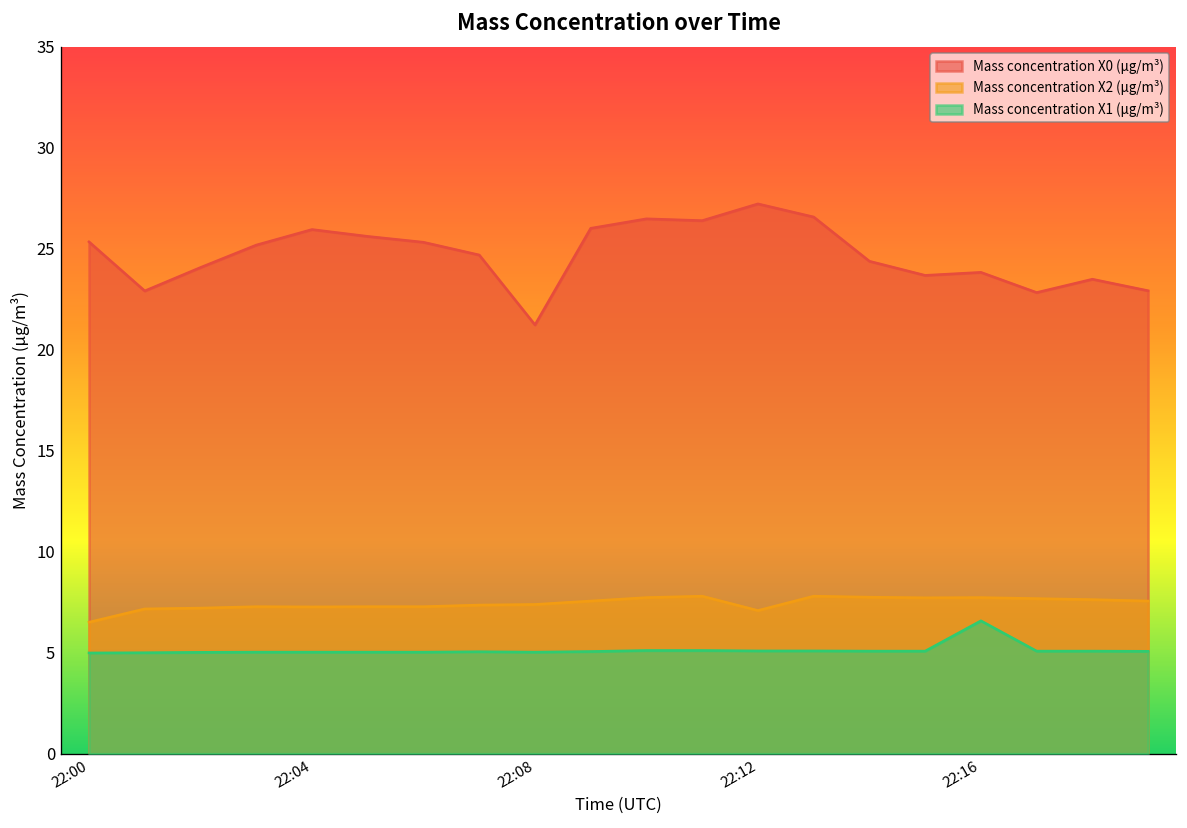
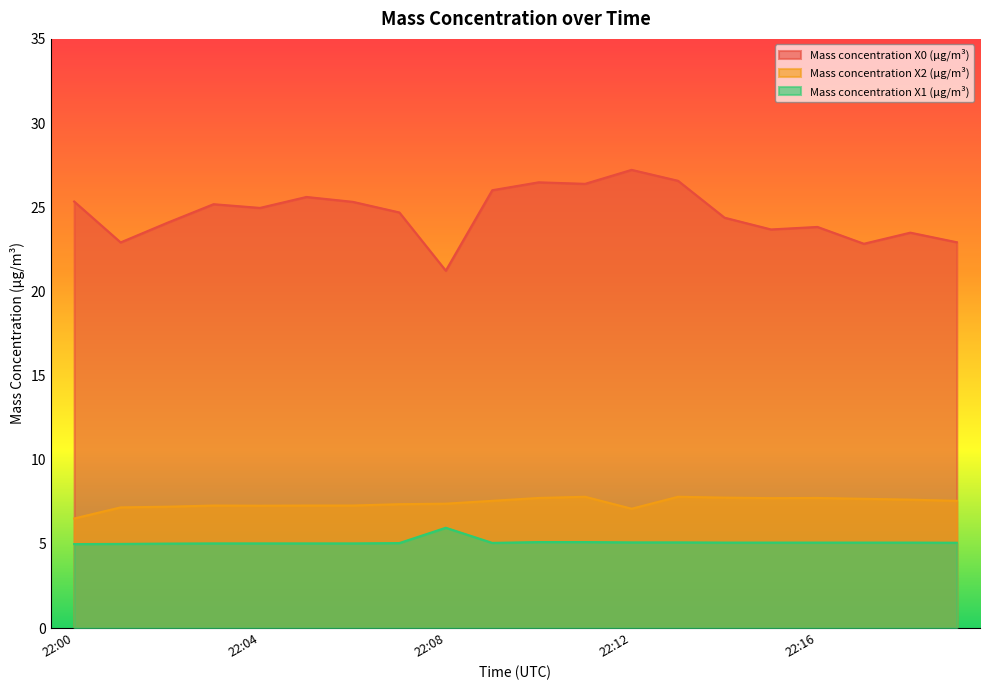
  {
    "Mass concentration X0 (μg/m³)": {
      "22:00": 25.3,
-     "22:04": 26.0,
+     "22:04": 25.0,
      "22:08": 21.2,
      "22:12": 27.2,
      "22:16": 23.8
    },
    "Mass concentration X2 (μg/m³)": {
      "22:00": 6.5,
      "22:04": 7.3,
      "22:08": 7.4,
      "22:12": 7.1,
      "22:16": 7.7
    },
    "Mass concentration X1 (μg/m³)": {
      "22:00": 5.0,
      "22:04": 5.0,
-     "22:08": 5.0,
+     "22:08": 6.0,
      "22:12": 5.1,
-     "22:16": 6.6
+     "22:16": 5.1
    }
  }
